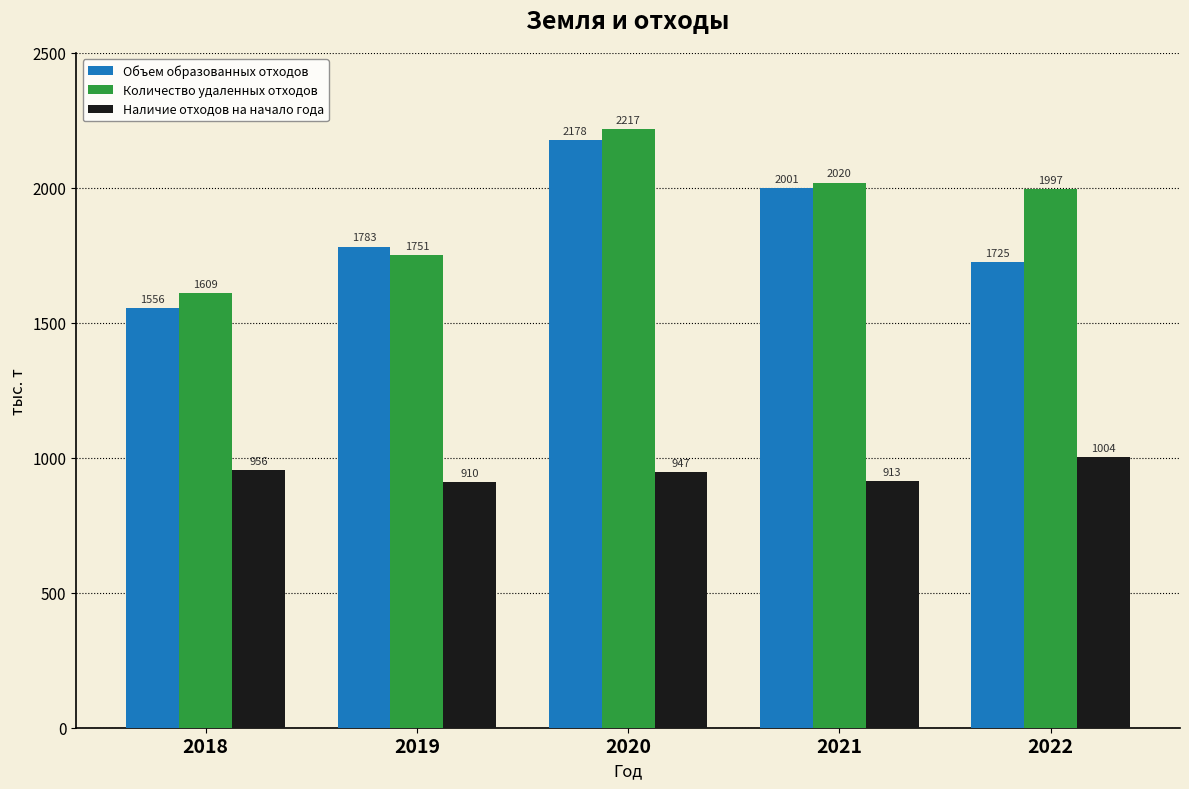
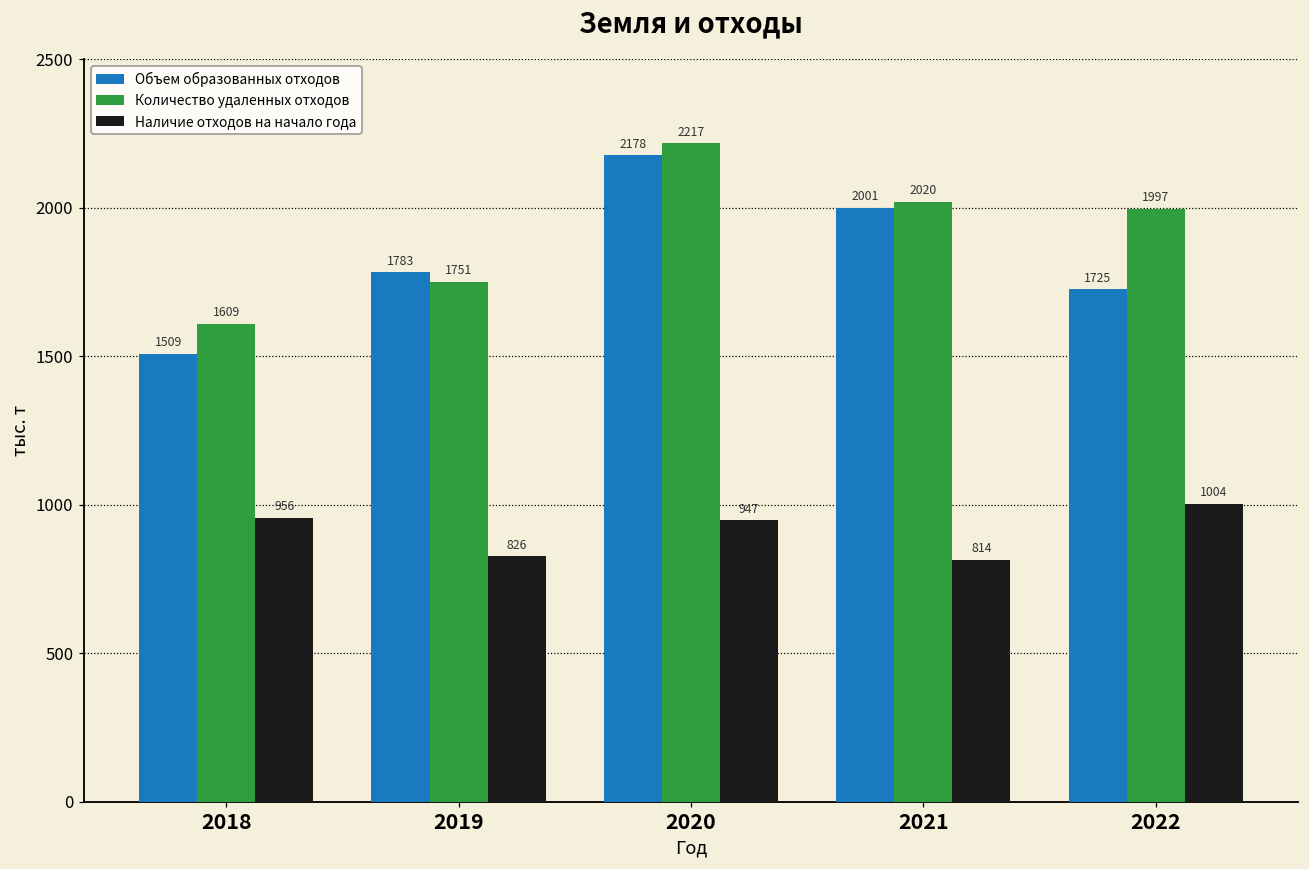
  {
    "Объем образованных отходов": {
-     "2018": 1556,
+     "2018": 1509,
      "2019": 1783,
      "2020": 2178,
      "2021": 2001,
      "2022": 1725
    },
    "Количество удаленных отходов": {
      "2018": 1609,
      "2019": 1751,
      "2020": 2217,
      "2021": 2020,
      "2022": 1997
    },
    "Наличие отходов на начало года": {
      "2018": 956,
-     "2019": 910,
+     "2019": 826,
      "2020": 947,
-     "2021": 913,
+     "2021": 814,
      "2022": 1004
    }
  }
